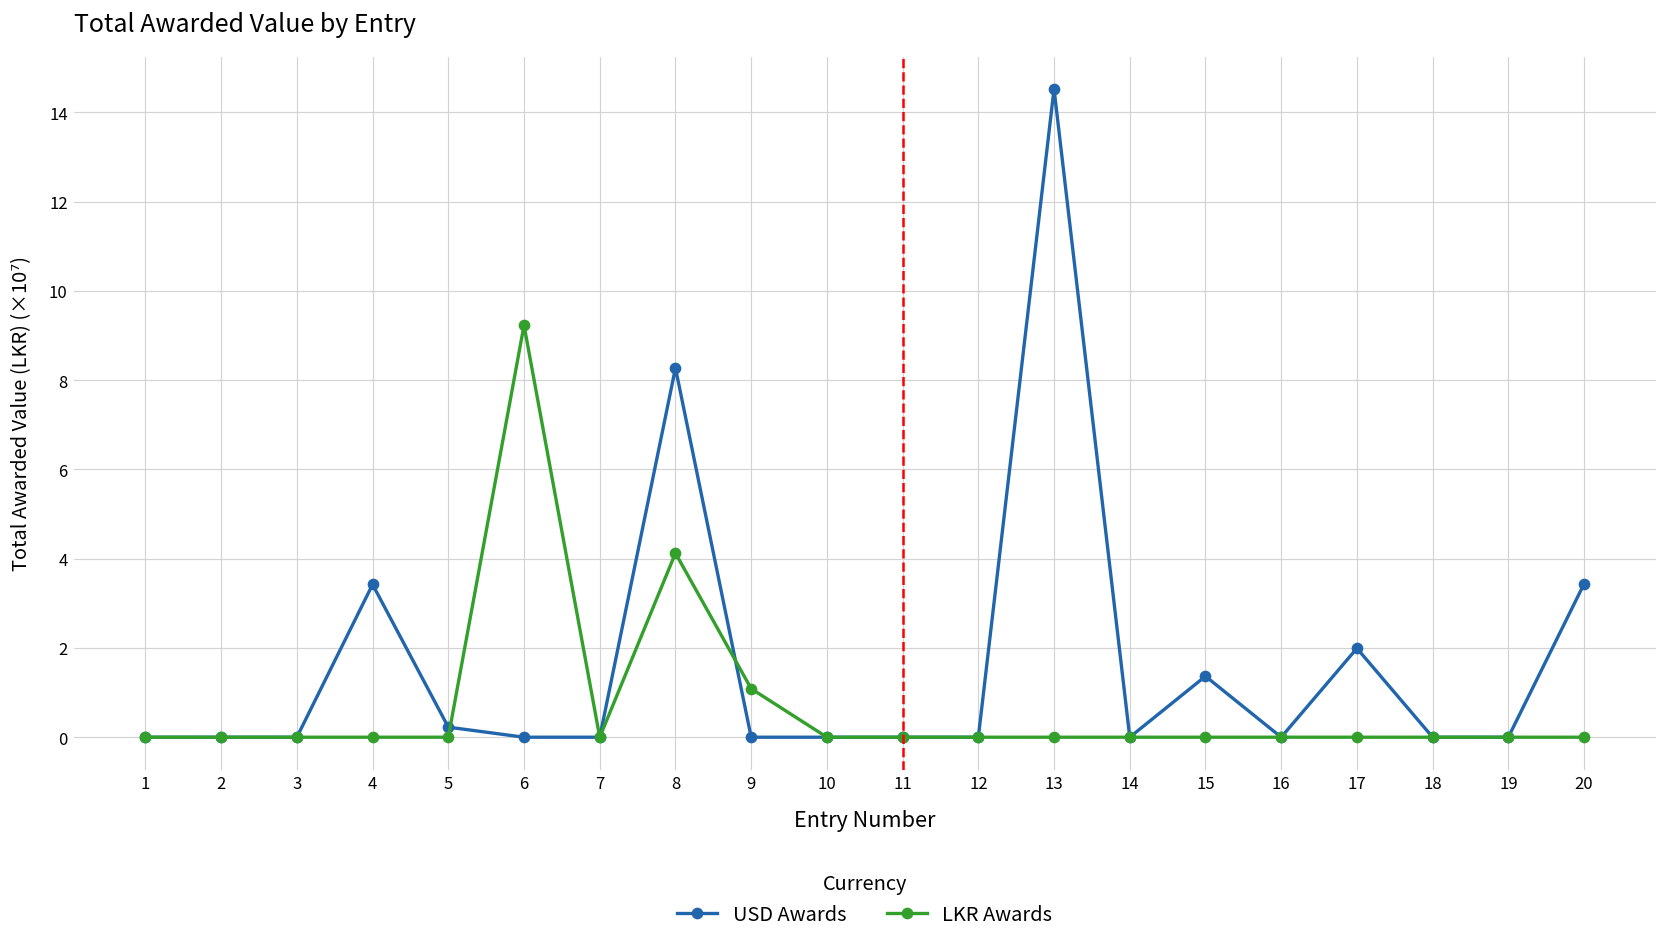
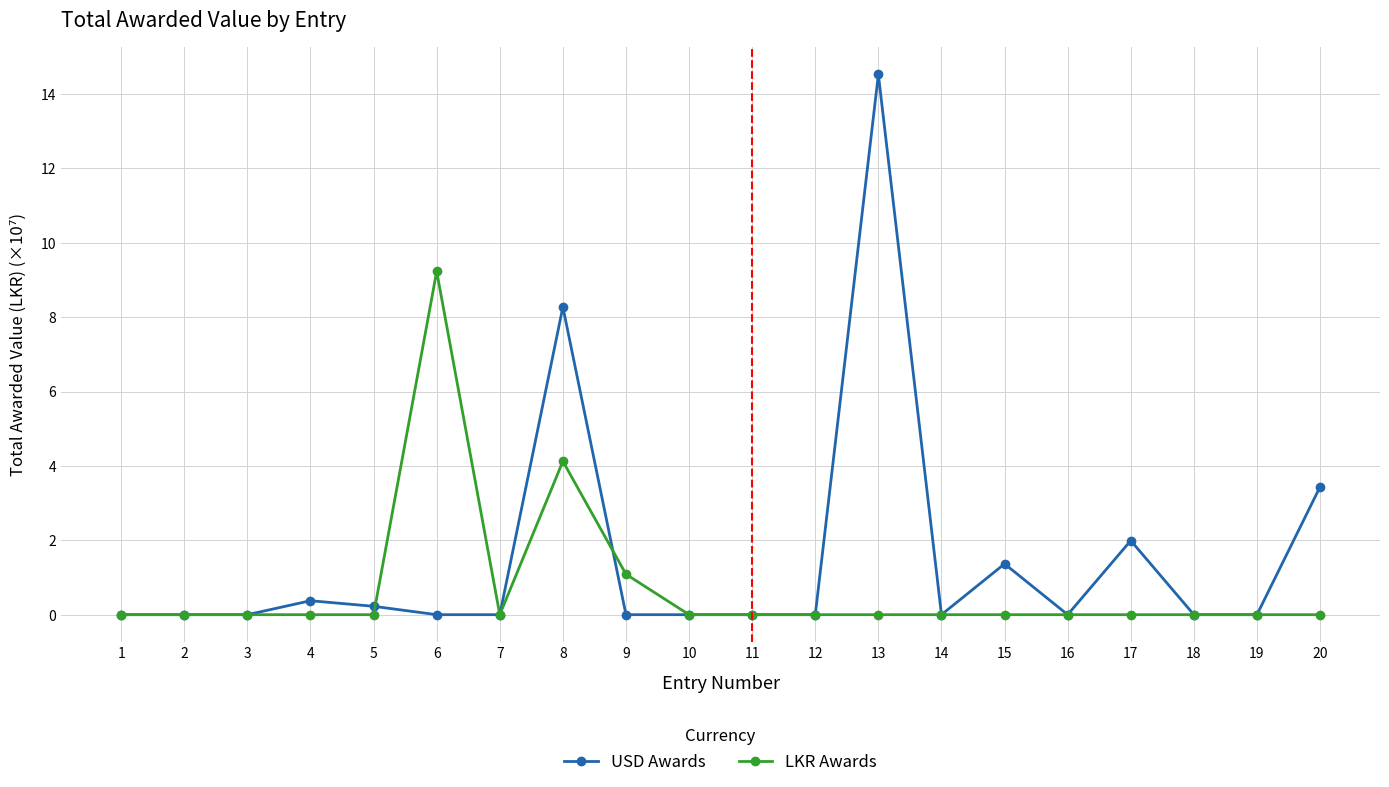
  {
    "USD Awards": {
-     "4": 3.4,
+     "4": 0.4,
      "5": 0.2,
      "6": 0.0,
      "8": 8.3,
      "9": 0.0,
      "13": 14.5,
      "15": 1.4,
      "17": 2.0,
      "20": 3.4
    },
    "LKR Awards": {
      "4": 0.0,
      "5": 0.0,
      "6": 9.2,
      "8": 4.1,
      "9": 1.1,
      "13": 0.0,
      "15": 0.0,
      "17": 0.0,
      "20": 0.0
    }
  }
